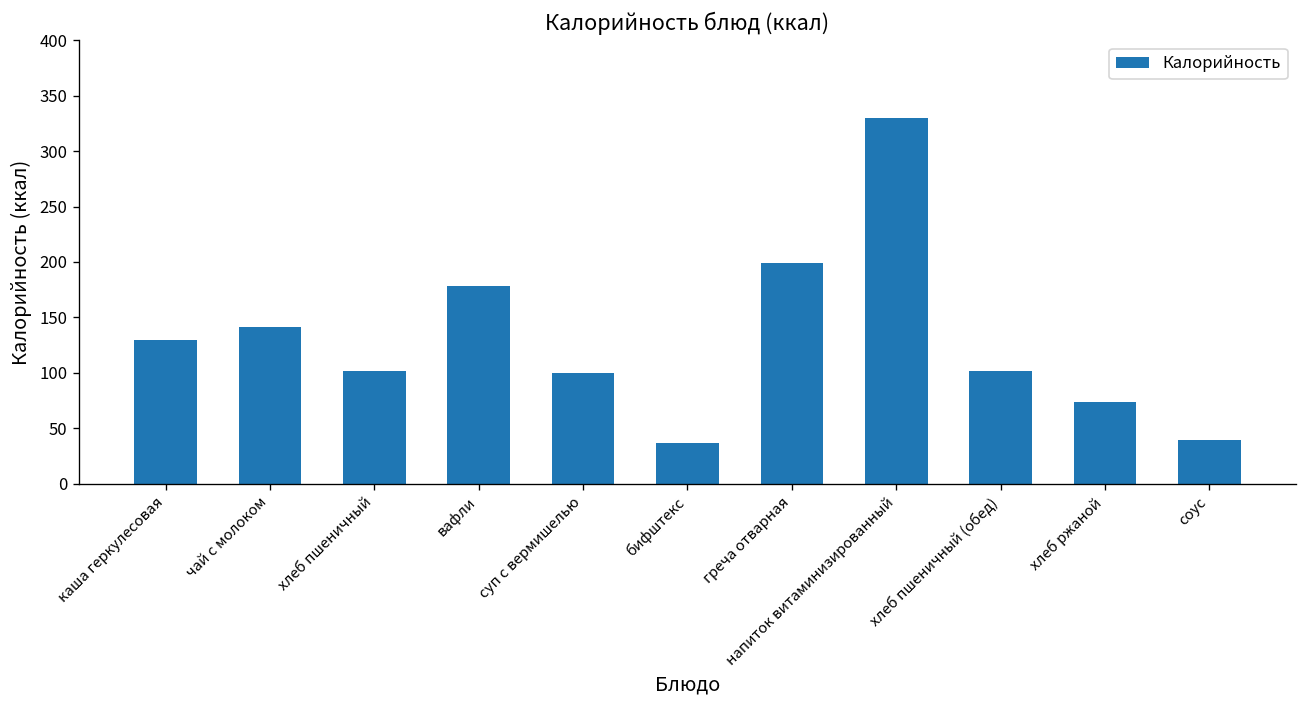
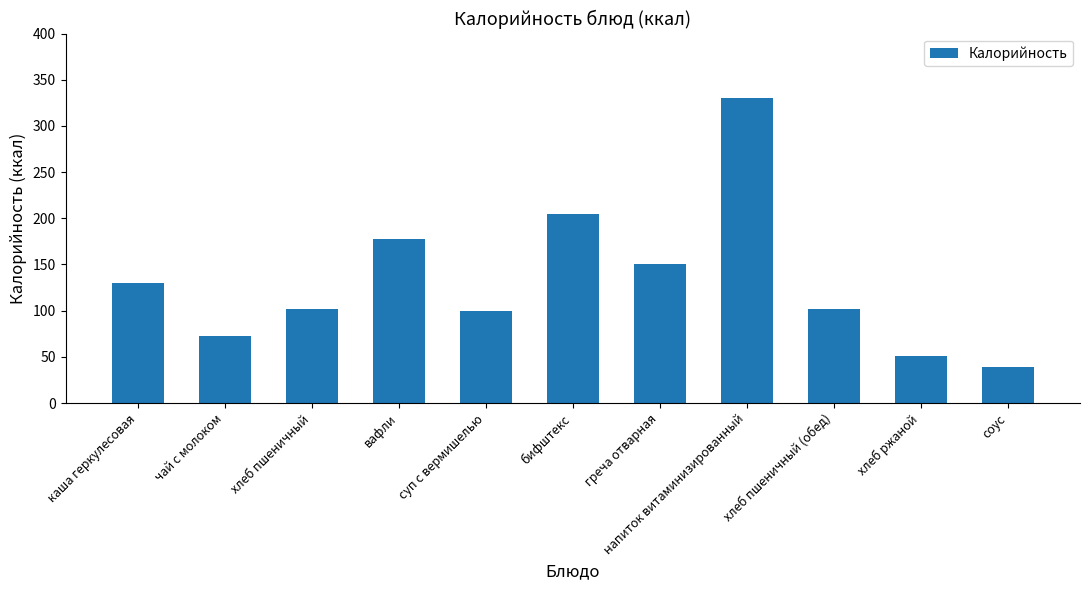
  {
    "каша геркулесовая": 130,
-   "чай с молоком": 140,
+   "чай с молоком": 70,
    "хлеб пшеничный": 100,
    "вафли": 180,
    "суп с вермишелью": 100,
-   "бифштекс": 40,
-   "греча отварная": 200,
+   "бифштекс": 210,
+   "греча отварная": 150,
    "напиток витаминизированный": 330,
    "хлеб пшеничный (обед)": 100,
-   "хлеб ржаной": 70,
+   "хлеб ржаной": 50,
    "соус": 40
  }
